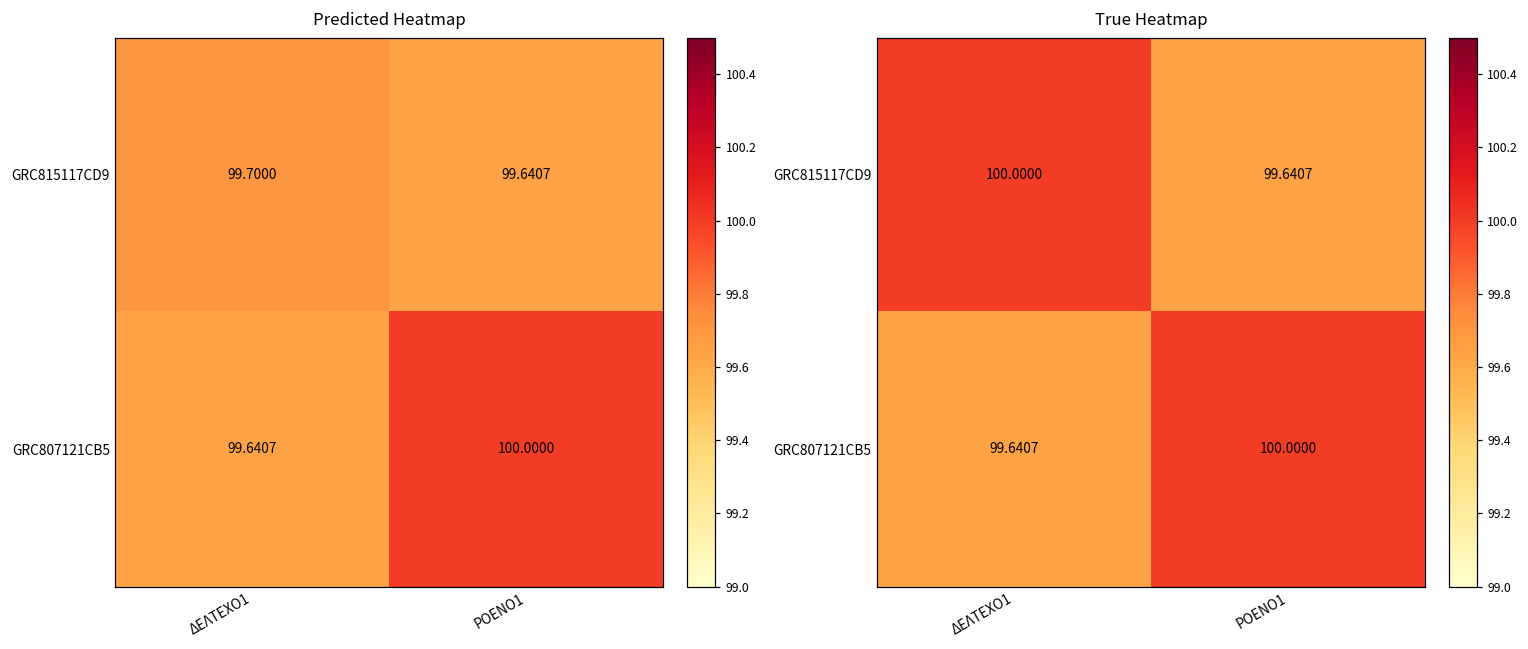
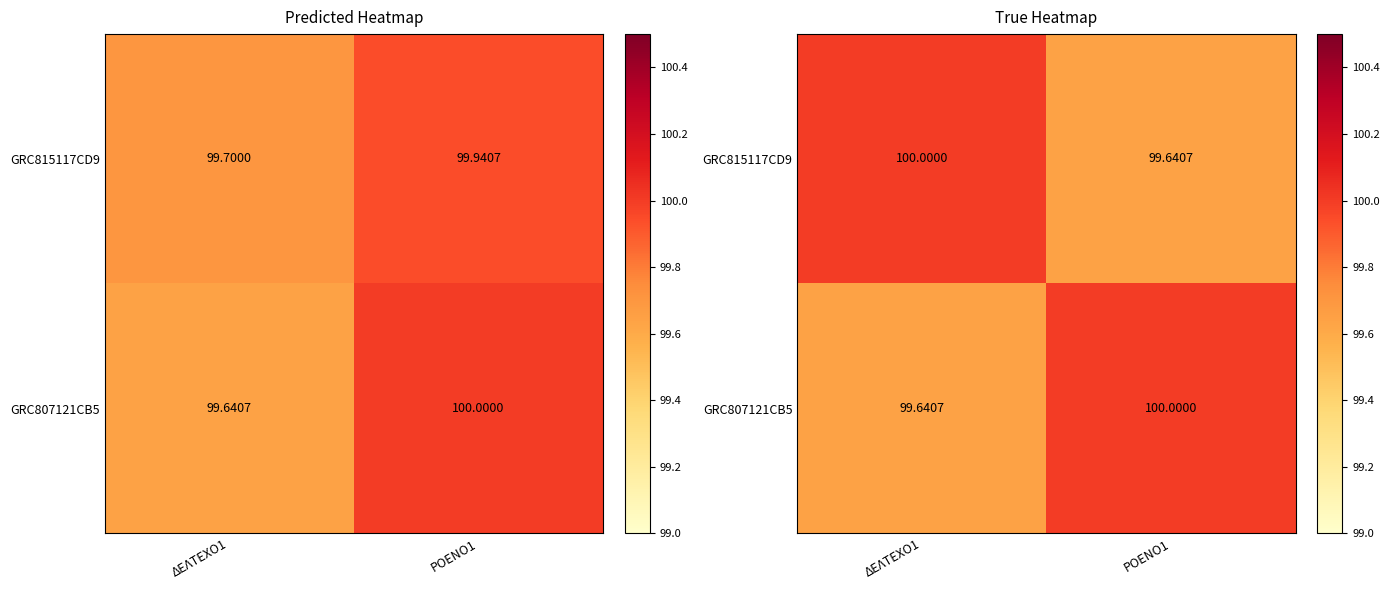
  {
    "Predicted Heatmap": {
      "GRC815117CD9": {
        "ΔΕΛΤΕΧΟ1": 99.7000,
-       "ΡΟΕΝΟ1": 99.6407
+       "ΡΟΕΝΟ1": 99.9407
      },
      "GRC807121CB5": {
        "ΔΕΛΤΕΧΟ1": 99.6407,
        "ΡΟΕΝΟ1": 100.0000
      }
    },
    "True Heatmap": {
      "GRC815117CD9": {
        "ΔΕΛΤΕΧΟ1": 100.0000,
        "ΡΟΕΝΟ1": 99.6407
      },
      "GRC807121CB5": {
        "ΔΕΛΤΕΧΟ1": 99.6407,
        "ΡΟΕΝΟ1": 100.0000
      }
    }
  }
